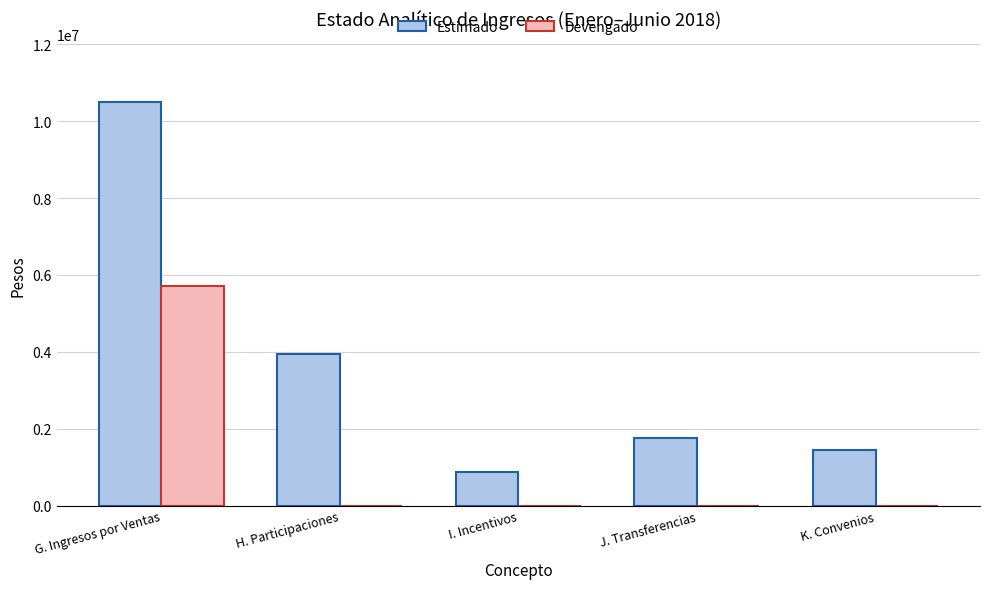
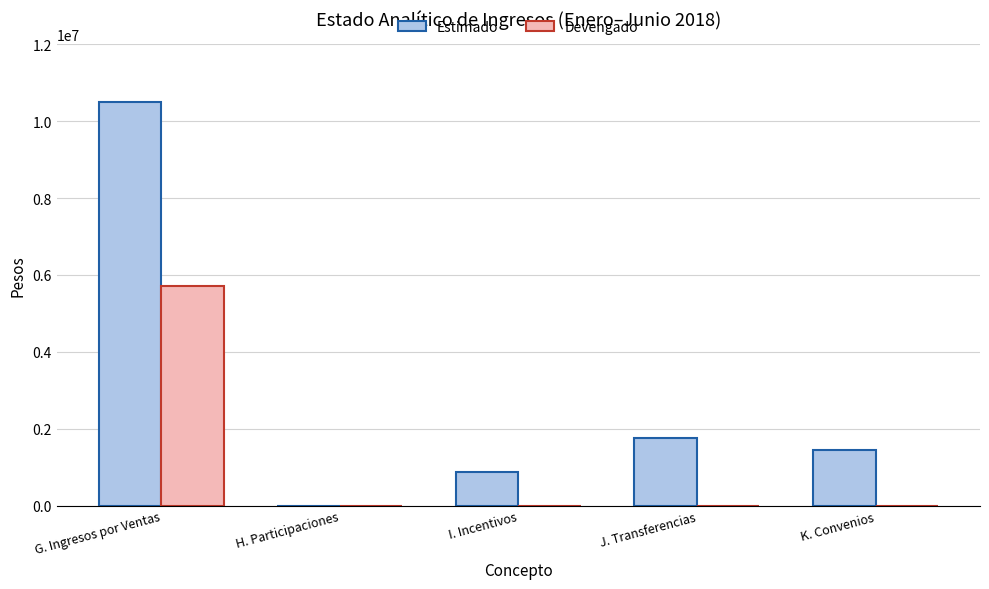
  {
    "Estimado": {
      "G. Ingresos por Ventas": 10500000,
-     "H. Participaciones": 4000000,
+     "H. Participaciones": 0,
      "I. Incentivos": 900000,
      "J. Transferencias": 1700000,
      "K. Convenios": 1400000
    },
    "Devengado": {
      "G. Ingresos por Ventas": 5700000,
      "H. Participaciones": 0,
      "I. Incentivos": 0,
      "J. Transferencias": 0,
      "K. Convenios": 0
    }
  }
